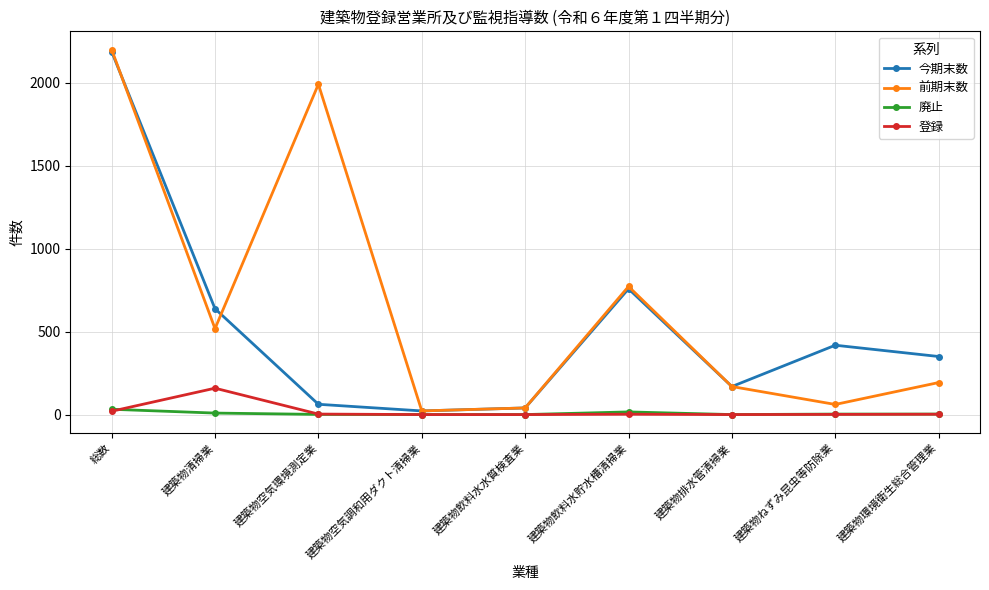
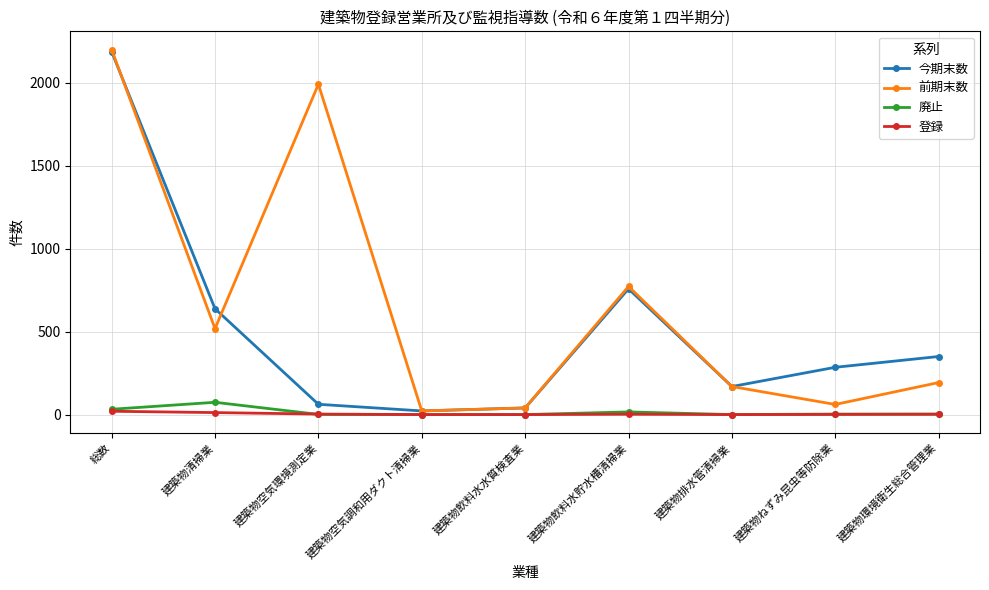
  {
    "今期末数": {
      "建築物清掃業": 640,
      "建築物空気環境測定業": 60,
-     "建築物ねずみ昆虫等防除業": 420,
+     "建築物ねずみ昆虫等防除業": 290,
      "建築物環境衛生総合管理業": 350
    },
    "前期末数": {
      "建築物清掃業": 520,
      "建築物空気環境測定業": 1990,
      "建築物ねずみ昆虫等防除業": 60,
      "建築物環境衛生総合管理業": 190
    },
    "廃止": {
-     "建築物清掃業": 10
+     "建築物清掃業": 70
    },
    "登録": {
-     "建築物清掃業": 160
+     "建築物清掃業": 10
    }
  }
